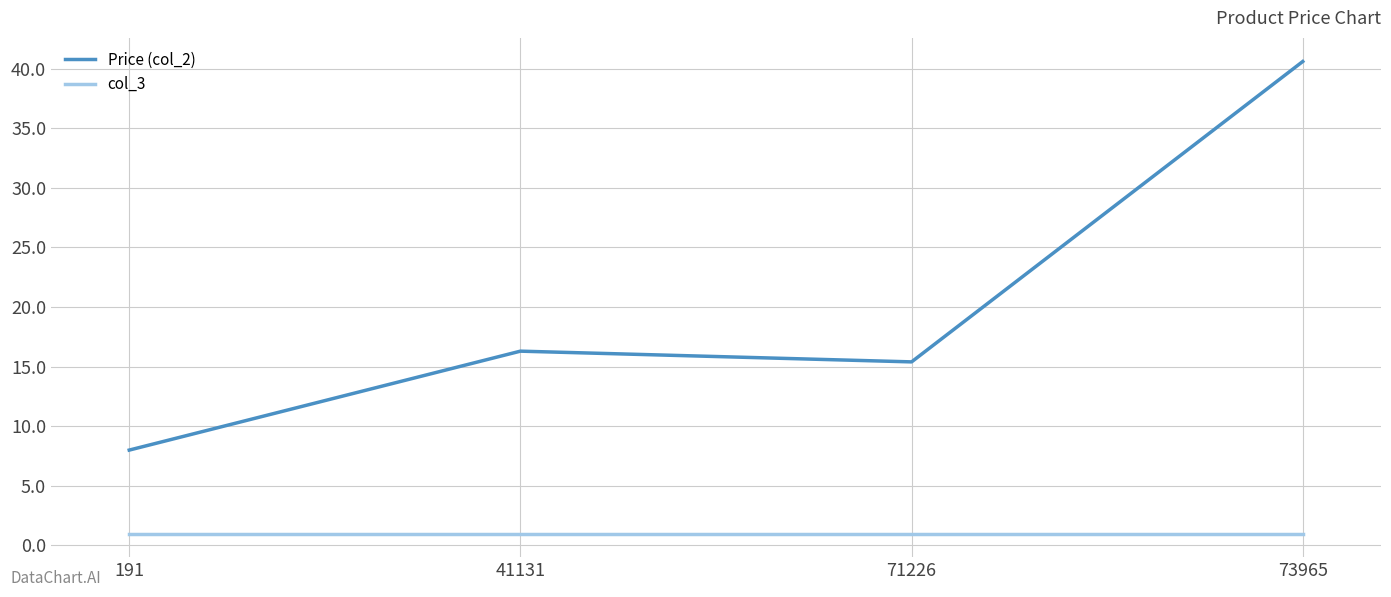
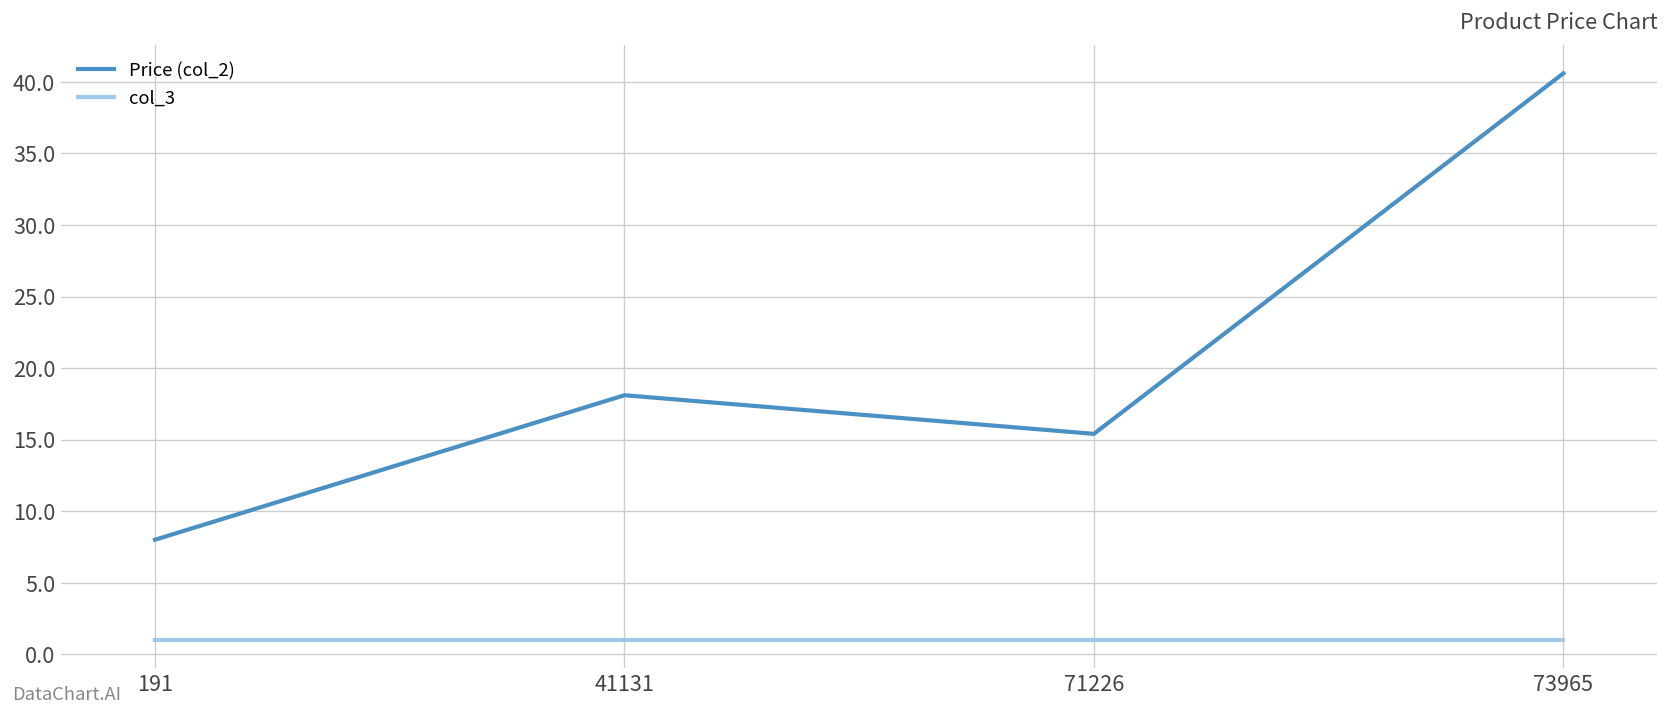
  {
    "Price (col_2)": {
      "191": 8.0,
-     "41131": 16.3,
+     "41131": 18.1,
      "71226": 15.4,
      "73965": 40.6
    },
    "col_3": {
      "191": 1.0,
      "41131": 1.0,
      "71226": 1.0,
      "73965": 1.0
    }
  }
